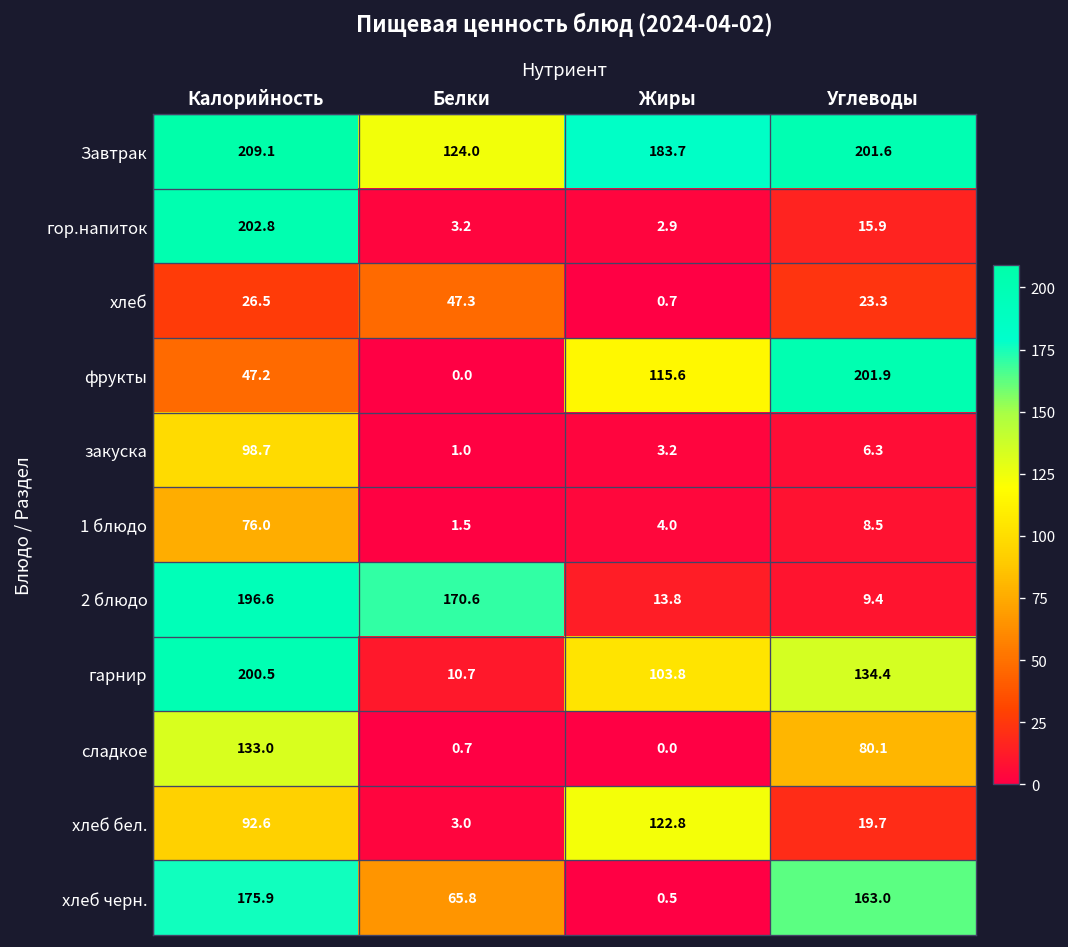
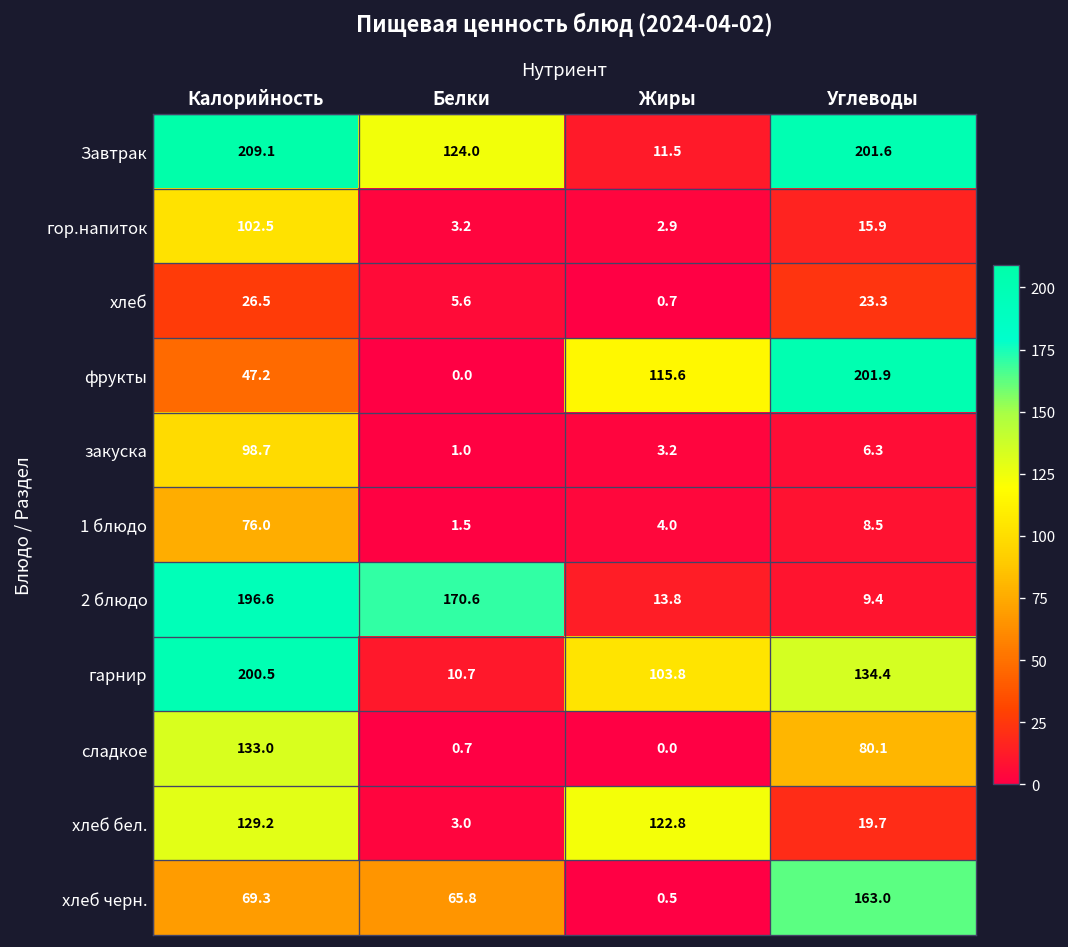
  {
    "Завтрак": {
      "Калорийность": 209.1,
      "Белки": 124.0,
-     "Жиры": 183.7,
+     "Жиры": 11.5,
      "Углеводы": 201.6
    },
    "гор.напиток": {
-     "Калорийность": 202.8,
+     "Калорийность": 102.5,
      "Белки": 3.2,
      "Жиры": 2.9,
      "Углеводы": 15.9
    },
    "хлеб": {
      "Калорийность": 26.5,
-     "Белки": 47.3,
+     "Белки": 5.6,
      "Жиры": 0.7,
      "Углеводы": 23.3
    },
    "фрукты": {
      "Калорийность": 47.2,
      "Белки": 0.0,
      "Жиры": 115.6,
      "Углеводы": 201.9
    },
    "закуска": {
      "Калорийность": 98.7,
      "Белки": 1.0,
      "Жиры": 3.2,
      "Углеводы": 6.3
    },
    "1 блюдо": {
      "Калорийность": 76.0,
      "Белки": 1.5,
      "Жиры": 4.0,
      "Углеводы": 8.5
    },
    "2 блюдо": {
      "Калорийность": 196.6,
      "Белки": 170.6,
      "Жиры": 13.8,
      "Углеводы": 9.4
    },
    "гарнир": {
      "Калорийность": 200.5,
      "Белки": 10.7,
      "Жиры": 103.8,
      "Углеводы": 134.4
    },
    "сладкое": {
      "Калорийность": 133.0,
      "Белки": 0.7,
      "Жиры": 0.0,
      "Углеводы": 80.1
    },
    "хлеб бел.": {
-     "Калорийность": 92.6,
+     "Калорийность": 129.2,
      "Белки": 3.0,
      "Жиры": 122.8,
      "Углеводы": 19.7
    },
    "хлеб черн.": {
-     "Калорийность": 175.9,
+     "Калорийность": 69.3,
      "Белки": 65.8,
      "Жиры": 0.5,
      "Углеводы": 163.0
    }
  }
